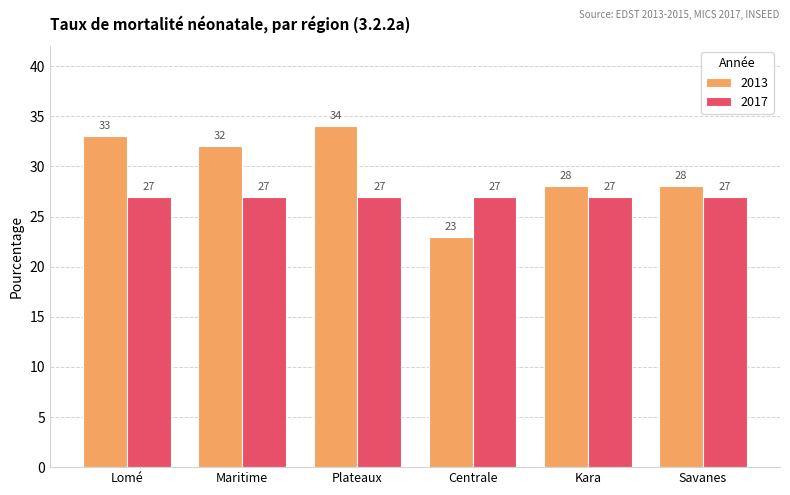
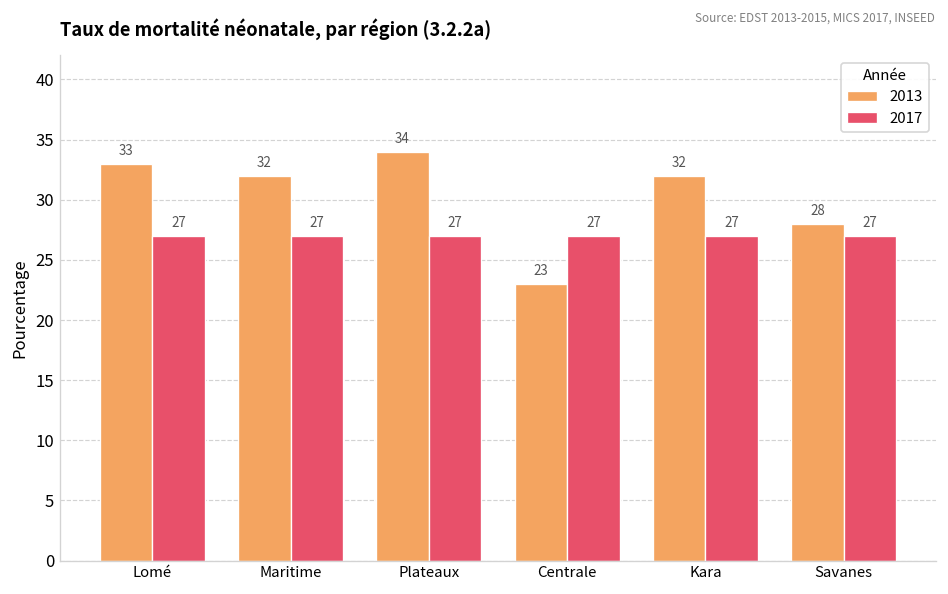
  {
    "2013": {
      "Lomé": 33,
      "Maritime": 32,
      "Plateaux": 34,
      "Centrale": 23,
-     "Kara": 28,
+     "Kara": 32,
      "Savanes": 28
    },
    "2017": {
      "Lomé": 27,
      "Maritime": 27,
      "Plateaux": 27,
      "Centrale": 27,
      "Kara": 27,
      "Savanes": 27
    }
  }
